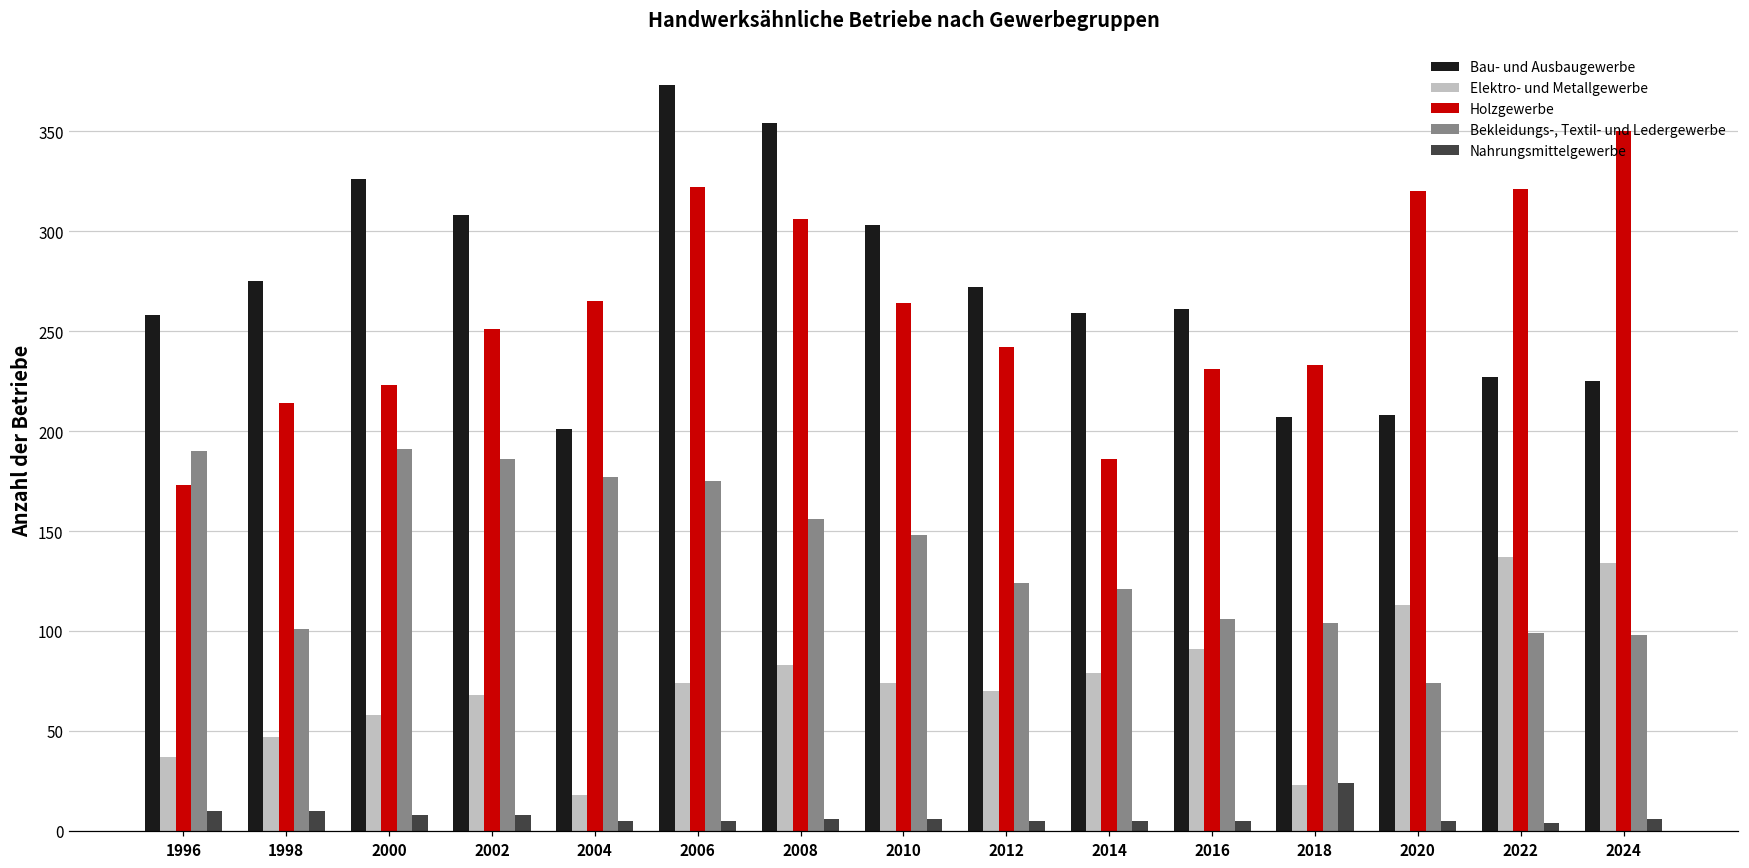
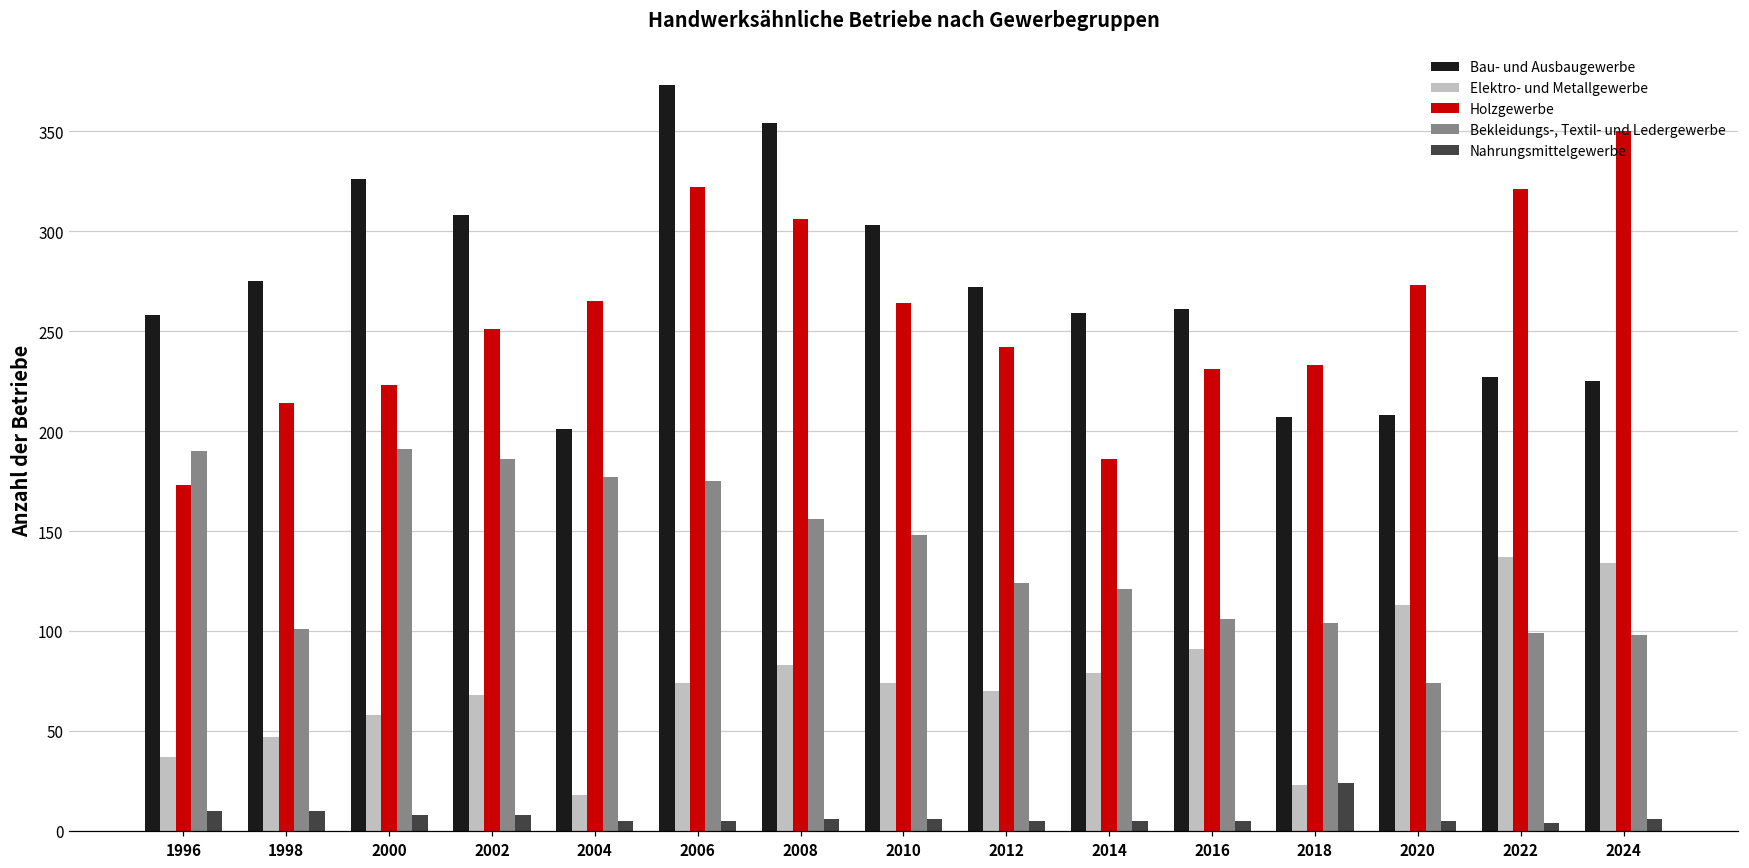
  {
    "Bau- und Ausbaugewerbe": {
      "1996": 258,
      "1998": 275,
      "2000": 326,
      "2002": 308,
      "2004": 201,
      "2006": 373,
      "2008": 354,
      "2010": 303,
      "2012": 272,
      "2014": 259,
      "2016": 261,
      "2018": 207,
      "2020": 208,
      "2022": 227,
      "2024": 225
    },
    "Elektro- und Metallgewerbe": {
      "1996": 37,
      "1998": 47,
      "2000": 58,
      "2002": 68,
      "2004": 18,
      "2006": 74,
      "2008": 83,
      "2010": 74,
      "2012": 70,
      "2014": 79,
      "2016": 91,
      "2018": 23,
      "2020": 113,
      "2022": 137,
      "2024": 134
    },
    "Holzgewerbe": {
      "1996": 173,
      "1998": 214,
      "2000": 223,
      "2002": 251,
      "2004": 265,
      "2006": 322,
      "2008": 306,
      "2010": 264,
      "2012": 242,
      "2014": 186,
      "2016": 231,
      "2018": 233,
-     "2020": 320,
+     "2020": 273,
      "2022": 321,
      "2024": 350
    },
    "Bekleidungs-, Textil- und Ledergewerbe": {
      "1996": 190,
      "1998": 101,
      "2000": 191,
      "2002": 186,
      "2004": 177,
      "2006": 175,
      "2008": 156,
      "2010": 148,
      "2012": 124,
      "2014": 121,
      "2016": 106,
      "2018": 104,
      "2020": 74,
      "2022": 99,
      "2024": 98
    },
    "Nahrungsmittelgewerbe": {
      "1996": 10,
      "1998": 10,
      "2000": 8,
      "2002": 8,
      "2004": 5,
      "2006": 5,
      "2008": 6,
      "2010": 6,
      "2012": 5,
      "2014": 5,
      "2016": 5,
      "2018": 24,
      "2020": 5,
      "2022": 4,
      "2024": 6
    }
  }
